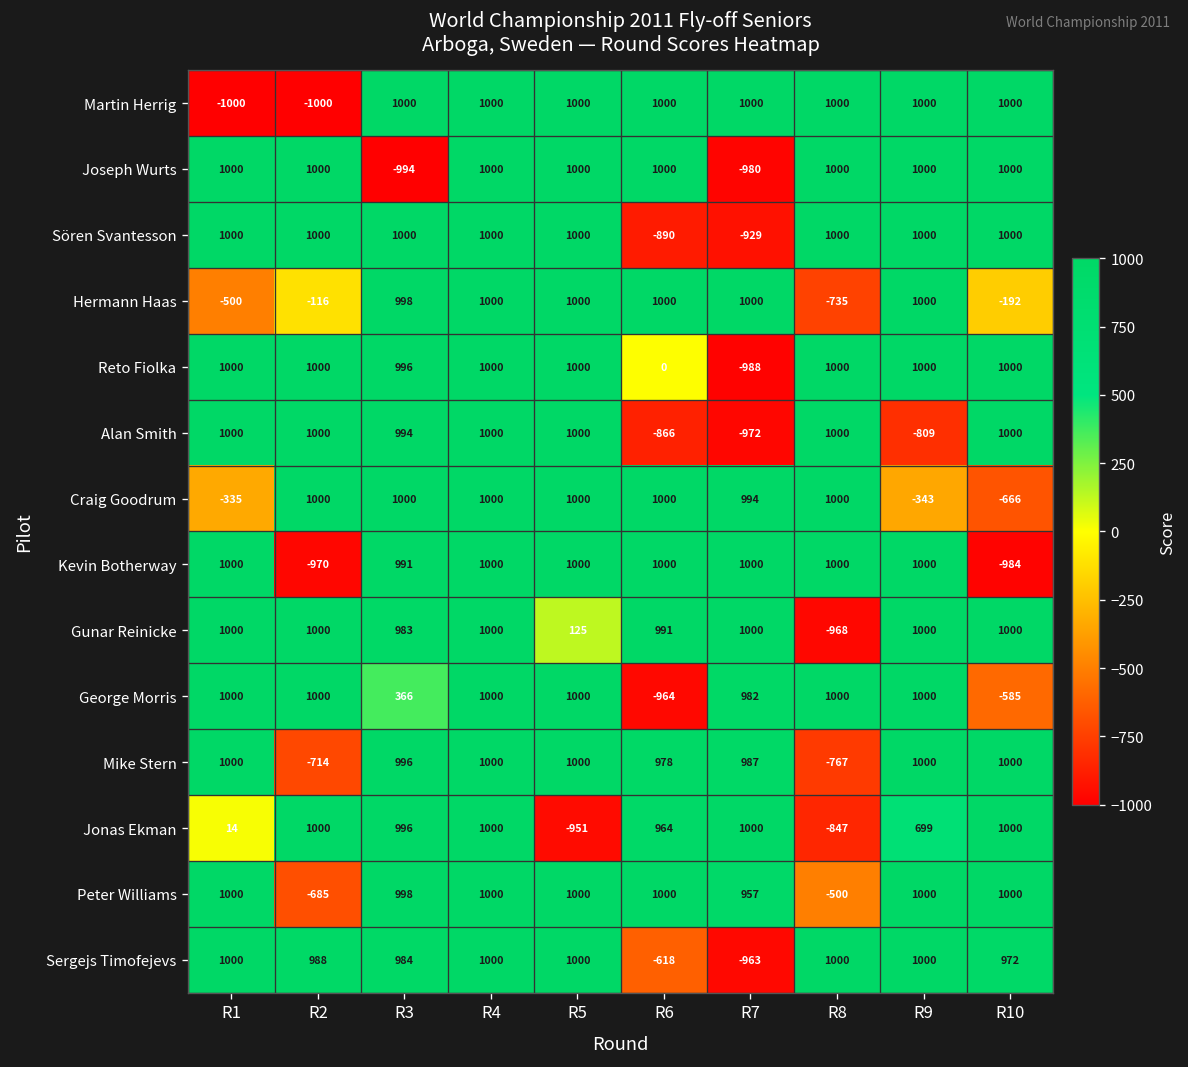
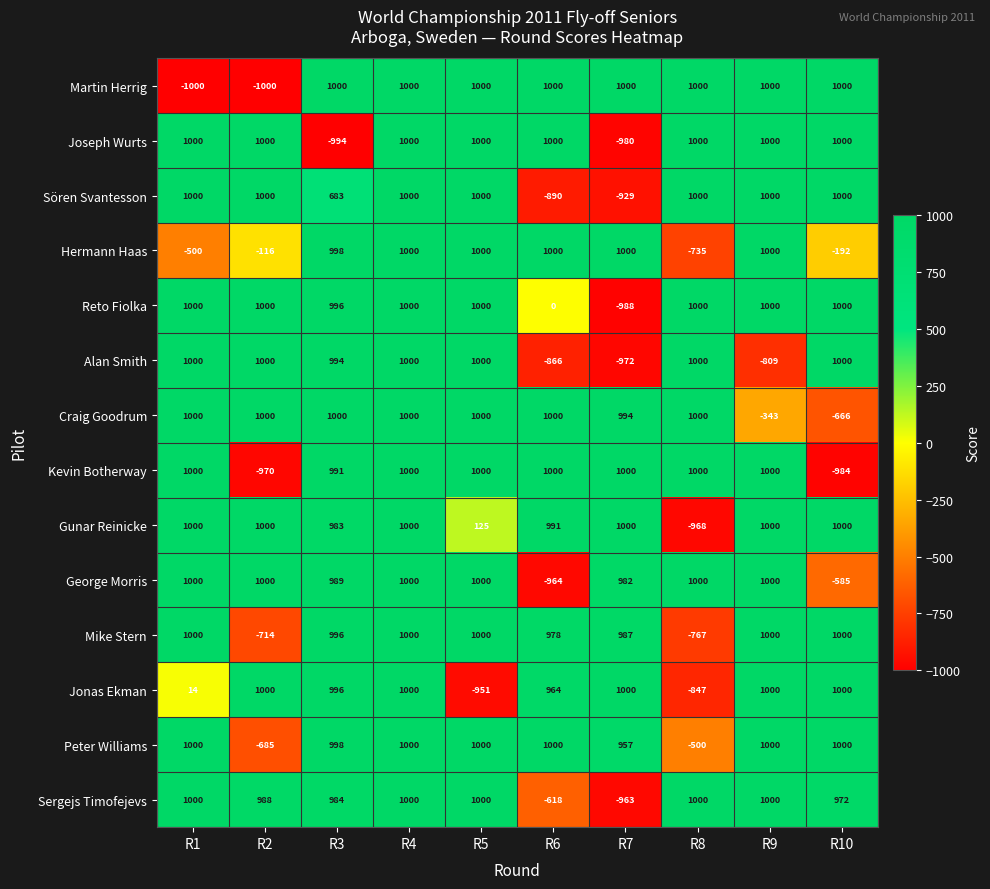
  {
    "Martin Herrig": {
      "R1": -1000,
      "R2": -1000,
      "R3": 1000,
      "R4": 1000,
      "R5": 1000,
      "R6": 1000,
      "R7": 1000,
      "R8": 1000,
      "R9": 1000,
      "R10": 1000
    },
    "Joseph Wurts": {
      "R1": 1000,
      "R2": 1000,
      "R3": -994,
      "R4": 1000,
      "R5": 1000,
      "R6": 1000,
      "R7": -980,
      "R8": 1000,
      "R9": 1000,
      "R10": 1000
    },
    "Sören Svantesson": {
      "R1": 1000,
      "R2": 1000,
-     "R3": 1000,
+     "R3": 683,
      "R4": 1000,
      "R5": 1000,
      "R6": -890,
      "R7": -929,
      "R8": 1000,
      "R9": 1000,
      "R10": 1000
    },
    "Hermann Haas": {
      "R1": -500,
      "R2": -116,
      "R3": 998,
      "R4": 1000,
      "R5": 1000,
      "R6": 1000,
      "R7": 1000,
      "R8": -735,
      "R9": 1000,
      "R10": -192
    },
    "Reto Fiolka": {
      "R1": 1000,
      "R2": 1000,
      "R3": 996,
      "R4": 1000,
      "R5": 1000,
      "R6": 0,
      "R7": -988,
      "R8": 1000,
      "R9": 1000,
      "R10": 1000
    },
    "Alan Smith": {
      "R1": 1000,
      "R2": 1000,
      "R3": 994,
      "R4": 1000,
      "R5": 1000,
      "R6": -866,
      "R7": -972,
      "R8": 1000,
      "R9": -809,
      "R10": 1000
    },
    "Craig Goodrum": {
-     "R1": -335,
+     "R1": 1000,
      "R2": 1000,
      "R3": 1000,
      "R4": 1000,
      "R5": 1000,
      "R6": 1000,
      "R7": 994,
      "R8": 1000,
      "R9": -343,
      "R10": -666
    },
    "Kevin Botherway": {
      "R1": 1000,
      "R2": -970,
      "R3": 991,
      "R4": 1000,
      "R5": 1000,
      "R6": 1000,
      "R7": 1000,
      "R8": 1000,
      "R9": 1000,
      "R10": -984
    },
    "Gunar Reinicke": {
      "R1": 1000,
      "R2": 1000,
      "R3": 983,
      "R4": 1000,
      "R5": 125,
      "R6": 991,
      "R7": 1000,
      "R8": -968,
      "R9": 1000,
      "R10": 1000
    },
    "George Morris": {
      "R1": 1000,
      "R2": 1000,
-     "R3": 366,
+     "R3": 989,
      "R4": 1000,
      "R5": 1000,
      "R6": -964,
      "R7": 982,
      "R8": 1000,
      "R9": 1000,
      "R10": -585
    },
    "Mike Stern": {
      "R1": 1000,
      "R2": -714,
      "R3": 996,
      "R4": 1000,
      "R5": 1000,
      "R6": 978,
      "R7": 987,
      "R8": -767,
      "R9": 1000,
      "R10": 1000
    },
    "Jonas Ekman": {
      "R1": 14,
      "R2": 1000,
      "R3": 996,
      "R4": 1000,
      "R5": -951,
      "R6": 964,
      "R7": 1000,
      "R8": -847,
-     "R9": 699,
+     "R9": 1000,
      "R10": 1000
    },
    "Peter Williams": {
      "R1": 1000,
      "R2": -685,
      "R3": 998,
      "R4": 1000,
      "R5": 1000,
      "R6": 1000,
      "R7": 957,
      "R8": -500,
      "R9": 1000,
      "R10": 1000
    },
    "Sergejs Timofejevs": {
      "R1": 1000,
      "R2": 988,
      "R3": 984,
      "R4": 1000,
      "R5": 1000,
      "R6": -618,
      "R7": -963,
      "R8": 1000,
      "R9": 1000,
      "R10": 972
    }
  }
